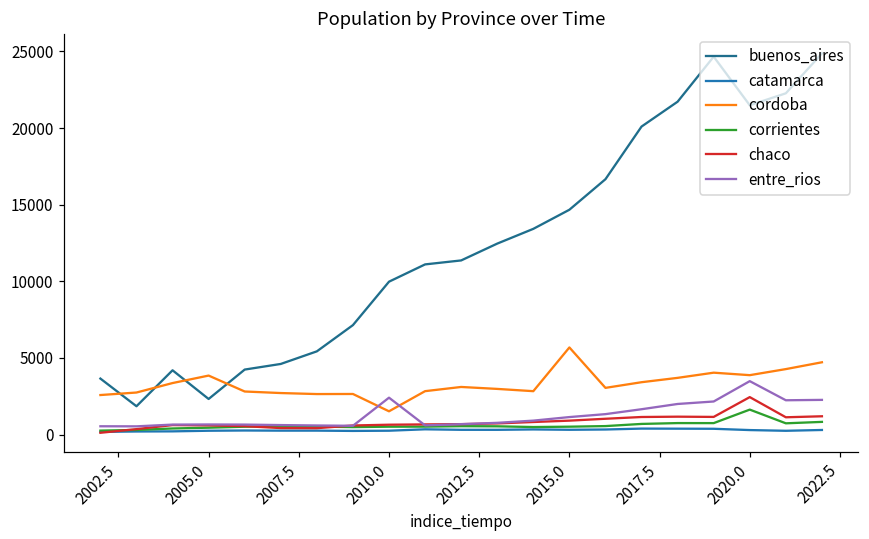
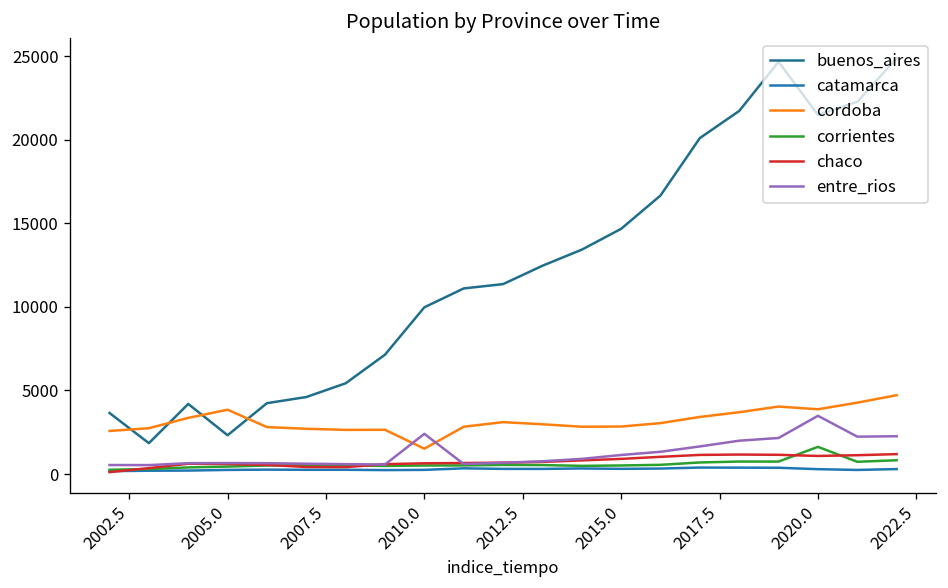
  {
    "cordoba": {
      "2005.0": 3800,
      "2010.0": 1500,
-     "2015.0": 5700,
+     "2015.0": 2800,
      "2020.0": 3900
    },
    "corrientes": {
      "2015.0": 500,
      "2020.0": 1600
    },
    "chaco": {
      "2015.0": 900,
-     "2020.0": 2400
+     "2020.0": 1100
    },
    "entre_rios": {
      "2010.0": 2400,
      "2015.0": 1100,
      "2020.0": 3500
    }
  }
